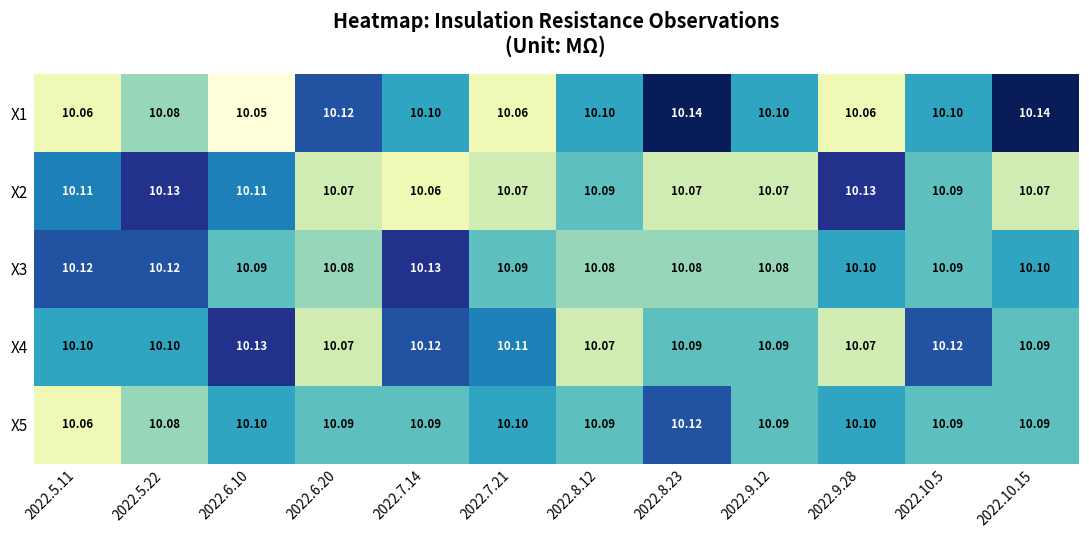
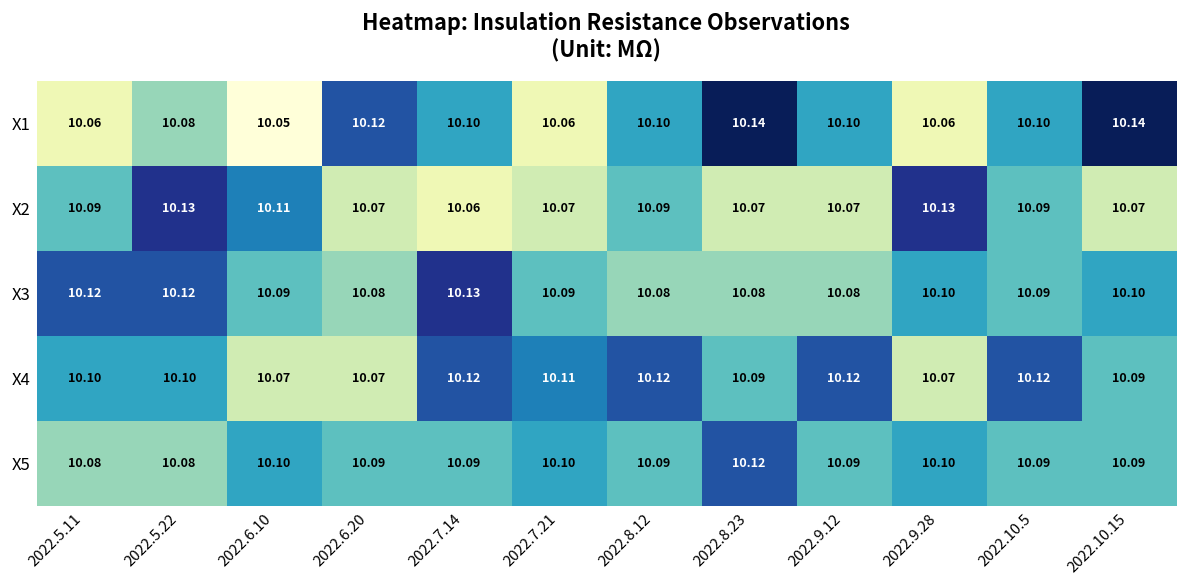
  {
    "X1": {
      "2022.5.11": 10.06,
      "2022.5.22": 10.08,
      "2022.6.10": 10.05,
      "2022.6.20": 10.12,
      "2022.7.14": 10.10,
      "2022.7.21": 10.06,
      "2022.8.12": 10.10,
      "2022.8.23": 10.14,
      "2022.9.12": 10.10,
      "2022.9.28": 10.06,
      "2022.10.5": 10.10,
      "2022.10.15": 10.14
    },
    "X2": {
-     "2022.5.11": 10.11,
+     "2022.5.11": 10.09,
      "2022.5.22": 10.13,
      "2022.6.10": 10.11,
      "2022.6.20": 10.07,
      "2022.7.14": 10.06,
      "2022.7.21": 10.07,
      "2022.8.12": 10.09,
      "2022.8.23": 10.07,
      "2022.9.12": 10.07,
      "2022.9.28": 10.13,
      "2022.10.5": 10.09,
      "2022.10.15": 10.07
    },
    "X3": {
      "2022.5.11": 10.12,
      "2022.5.22": 10.12,
      "2022.6.10": 10.09,
      "2022.6.20": 10.08,
      "2022.7.14": 10.13,
      "2022.7.21": 10.09,
      "2022.8.12": 10.08,
      "2022.8.23": 10.08,
      "2022.9.12": 10.08,
      "2022.9.28": 10.10,
      "2022.10.5": 10.09,
      "2022.10.15": 10.10
    },
    "X4": {
      "2022.5.11": 10.10,
      "2022.5.22": 10.10,
-     "2022.6.10": 10.13,
+     "2022.6.10": 10.07,
      "2022.6.20": 10.07,
      "2022.7.14": 10.12,
      "2022.7.21": 10.11,
-     "2022.8.12": 10.07,
+     "2022.8.12": 10.12,
      "2022.8.23": 10.09,
-     "2022.9.12": 10.09,
+     "2022.9.12": 10.12,
      "2022.9.28": 10.07,
      "2022.10.5": 10.12,
      "2022.10.15": 10.09
    },
    "X5": {
-     "2022.5.11": 10.06,
+     "2022.5.11": 10.08,
      "2022.5.22": 10.08,
      "2022.6.10": 10.10,
      "2022.6.20": 10.09,
      "2022.7.14": 10.09,
      "2022.7.21": 10.10,
      "2022.8.12": 10.09,
      "2022.8.23": 10.12,
      "2022.9.12": 10.09,
      "2022.9.28": 10.10,
      "2022.10.5": 10.09,
      "2022.10.15": 10.09
    }
  }
